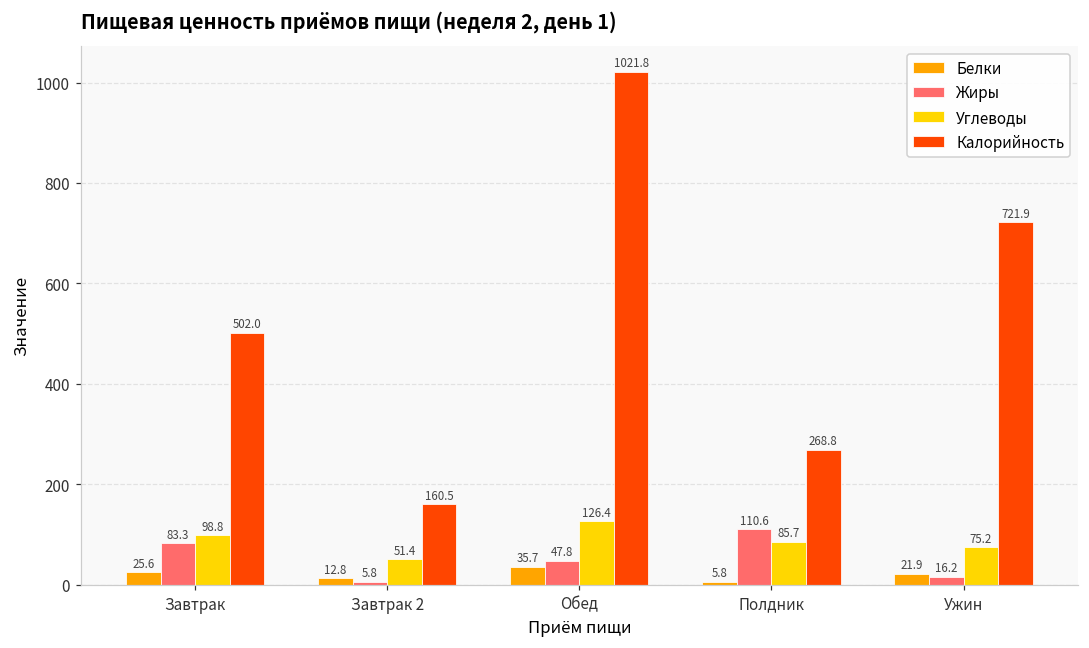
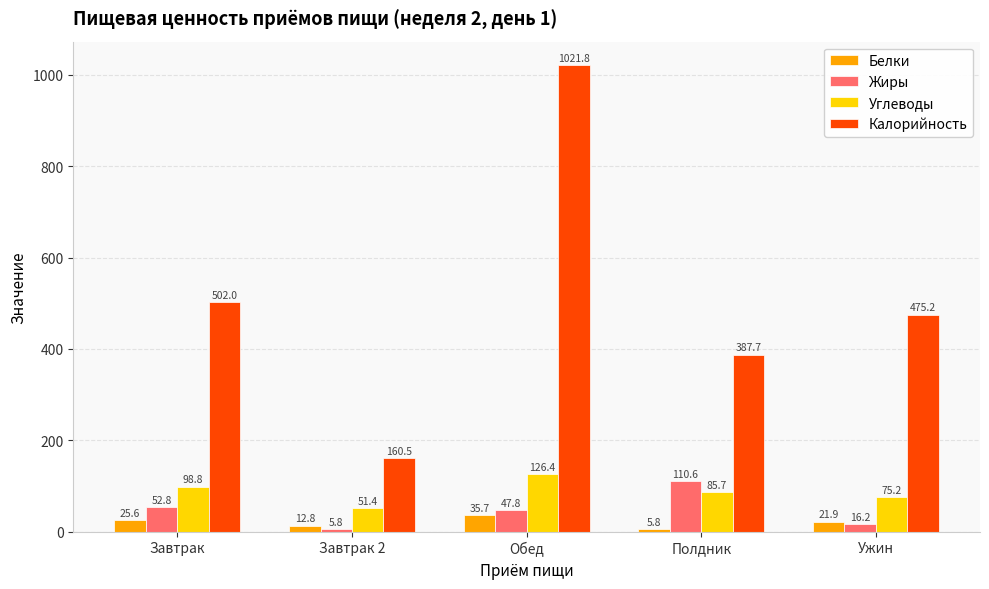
  {
    "Жиры": {
-     "Завтрак": 83.3,
+     "Завтрак": 52.8,
      "Завтрак 2": 5.8,
      "Обед": 47.8,
      "Полдник": 110.6,
      "Ужин": 16.2
    },
    "Калорийность": {
      "Завтрак": 502.0,
      "Завтрак 2": 160.5,
      "Обед": 1021.8,
-     "Полдник": 268.8,
-     "Ужин": 721.9
+     "Полдник": 387.7,
+     "Ужин": 475.2
    }
  }
